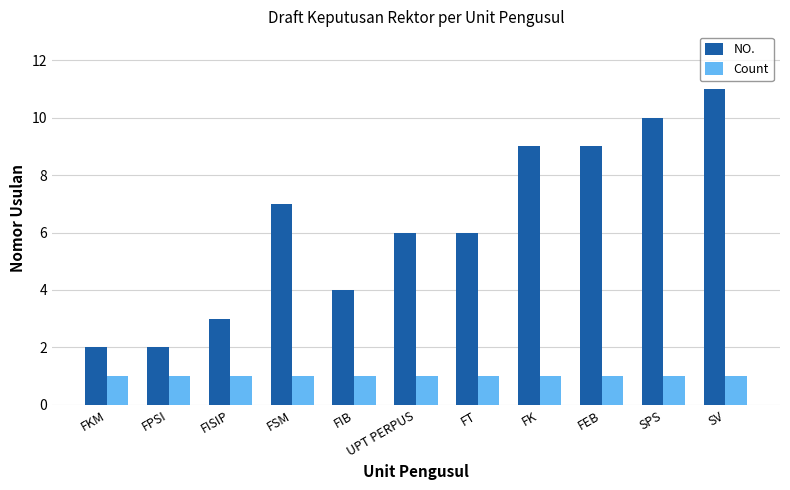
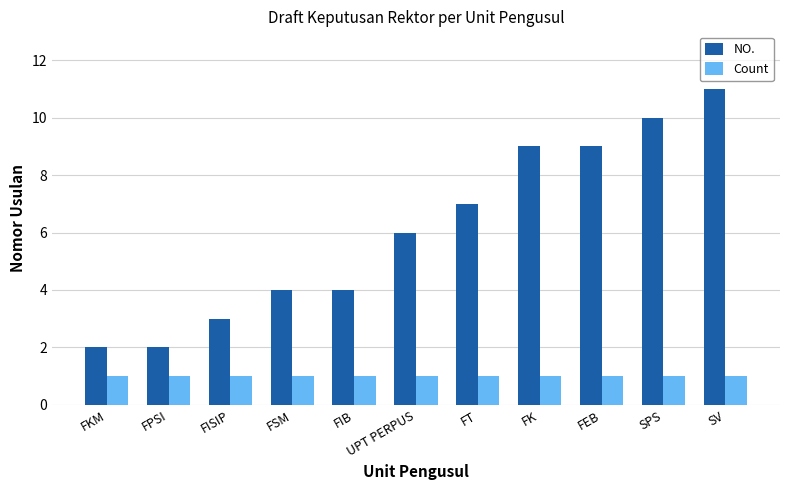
  {
    "NO.": {
      "FKM": 2,
      "FPSI": 2,
      "FISIP": 3,
-     "FSM": 7,
+     "FSM": 4,
      "FIB": 4,
      "UPT PERPUS": 6,
-     "FT": 6,
+     "FT": 7,
      "FK": 9,
      "FEB": 9,
      "SPS": 10,
      "SV": 11
    },
    "Count": {
      "FKM": 1,
      "FPSI": 1,
      "FISIP": 1,
      "FSM": 1,
      "FIB": 1,
      "UPT PERPUS": 1,
      "FT": 1,
      "FK": 1,
      "FEB": 1,
      "SPS": 1,
      "SV": 1
    }
  }
